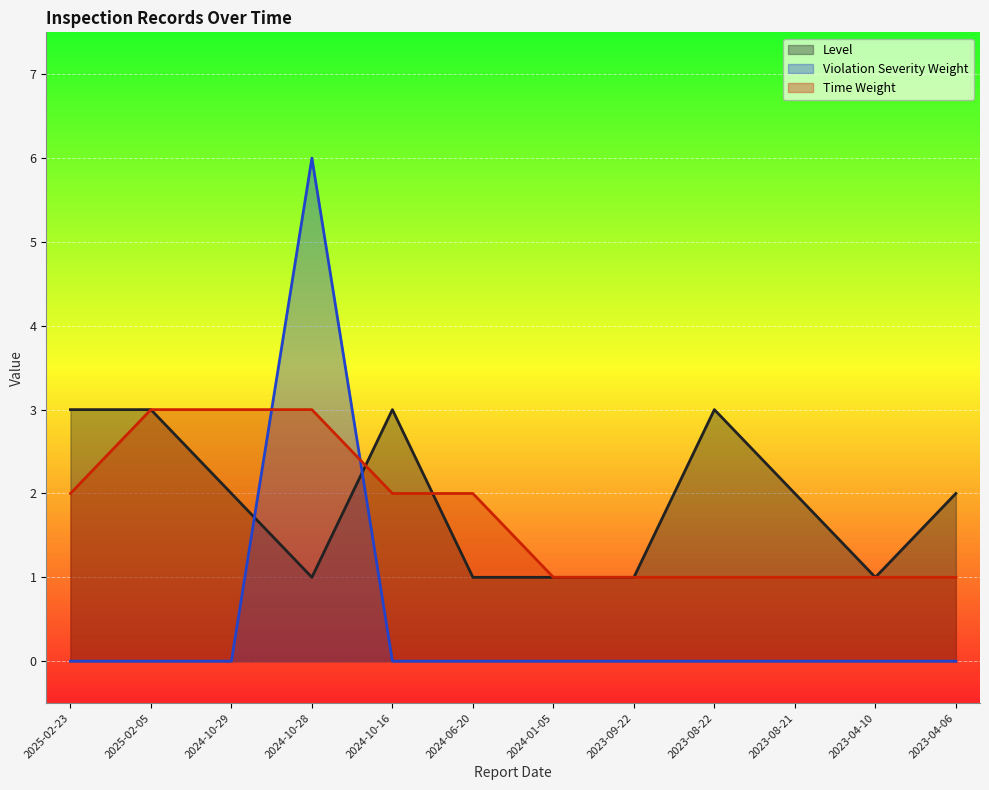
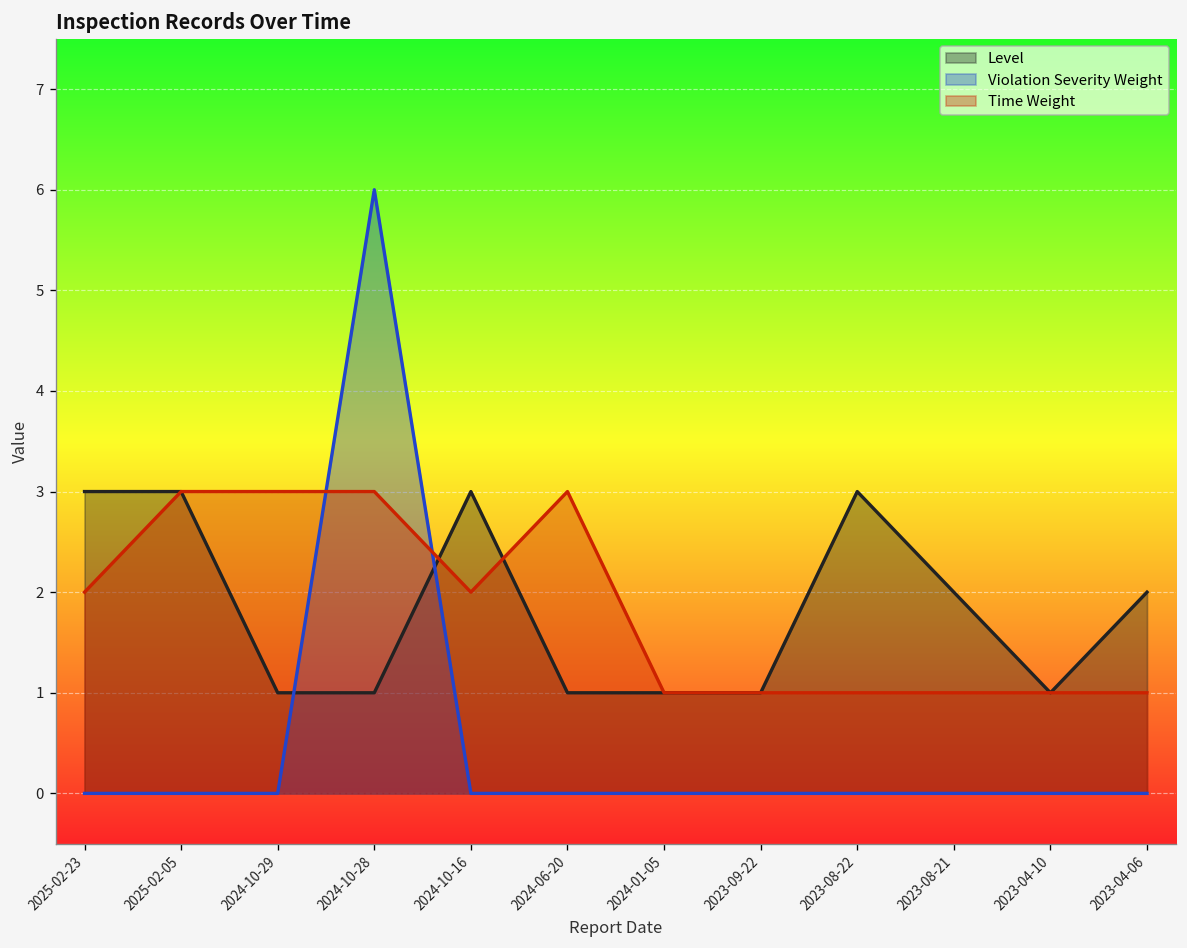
  {
    "Level": {
      "2025-02-23": 3,
-     "2024-10-29": 2,
+     "2024-10-29": 1,
      "2024-10-28": 1,
      "2024-10-16": 3,
      "2024-06-20": 1,
      "2023-08-22": 3,
      "2023-08-21": 2,
      "2023-04-06": 2
    },
    "Violation Severity Weight": {
      "2025-02-23": 0,
      "2025-02-05": 0,
      "2024-10-29": 0,
      "2024-10-28": 6,
      "2024-10-16": 0,
      "2024-06-20": 0,
      "2024-01-05": 0,
      "2023-09-22": 0,
      "2023-08-22": 0,
      "2023-08-21": 0,
      "2023-04-10": 0,
      "2023-04-06": 0
    },
    "Time Weight": {
      "2025-02-23": 2,
      "2024-10-29": 3,
      "2024-10-28": 3,
      "2024-10-16": 2,
-     "2024-06-20": 2,
+     "2024-06-20": 3,
      "2023-08-22": 1,
      "2023-08-21": 1,
      "2023-04-06": 1
    }
  }
